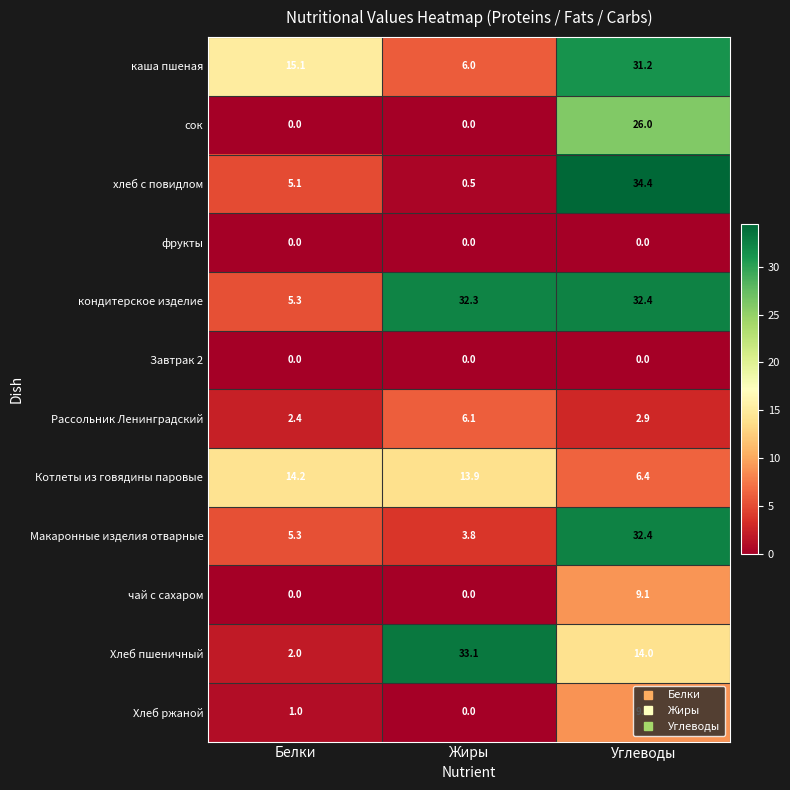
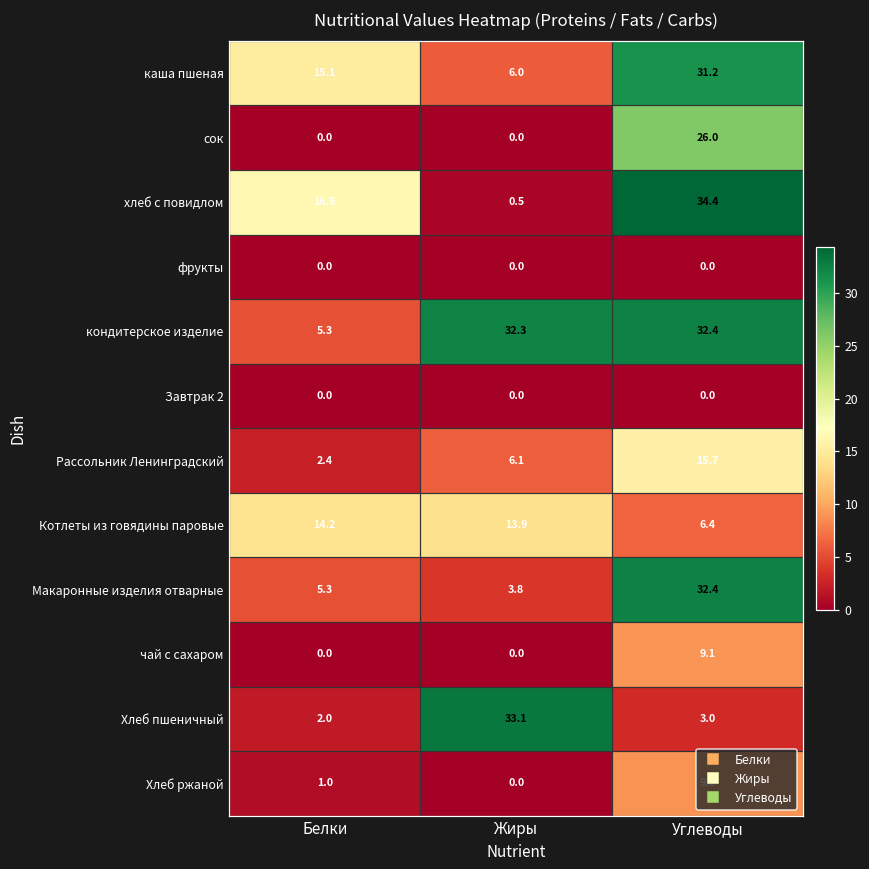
  {
    "каша пшеная": {
      "Белки": 15.1,
      "Жиры": 6.0,
      "Углеводы": 31.2
    },
    "сок": {
      "Белки": 0.0,
      "Жиры": 0.0,
      "Углеводы": 26.0
    },
    "хлеб с повидлом": {
-     "Белки": 5.1,
+     "Белки": 16.5,
      "Жиры": 0.5,
      "Углеводы": 34.4
    },
    "фрукты": {
      "Белки": 0.0,
      "Жиры": 0.0,
      "Углеводы": 0.0
    },
    "кондитерское изделие": {
      "Белки": 5.3,
      "Жиры": 32.3,
      "Углеводы": 32.4
    },
    "Завтрак 2": {
      "Белки": 0.0,
      "Жиры": 0.0,
      "Углеводы": 0.0
    },
    "Рассольник Ленинградский": {
      "Белки": 2.4,
      "Жиры": 6.1,
-     "Углеводы": 2.9
+     "Углеводы": 15.7
    },
    "Котлеты из говядины паровые": {
      "Белки": 14.2,
      "Жиры": 13.9,
      "Углеводы": 6.4
    },
    "Макаронные изделия отварные": {
      "Белки": 5.3,
      "Жиры": 3.8,
      "Углеводы": 32.4
    },
    "чай с сахаром": {
      "Белки": 0.0,
      "Жиры": 0.0,
      "Углеводы": 9.1
    },
    "Хлеб пшеничный": {
      "Белки": 2.0,
      "Жиры": 33.1,
-     "Углеводы": 14.0
+     "Углеводы": 3.0
    },
    "Хлеб ржаной": {
      "Белки": 1.0,
      "Жиры": 0.0
    }
  }
